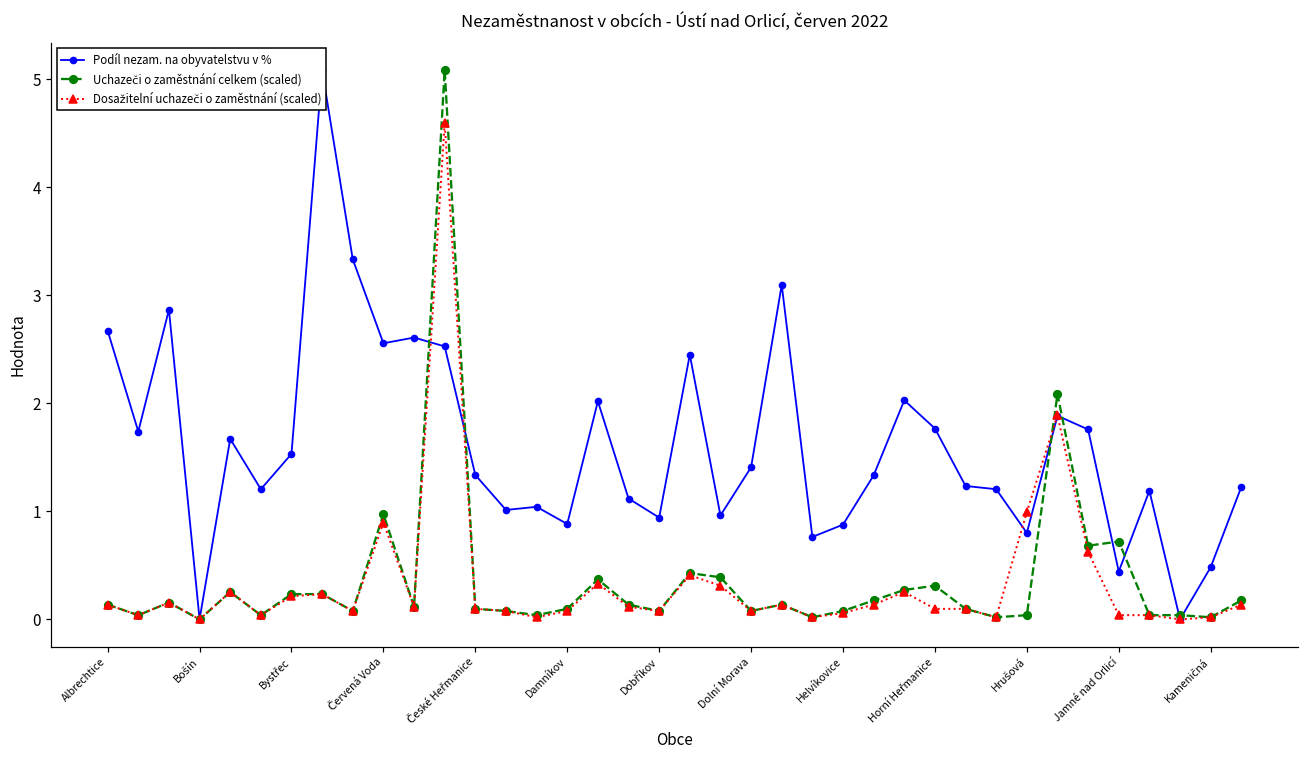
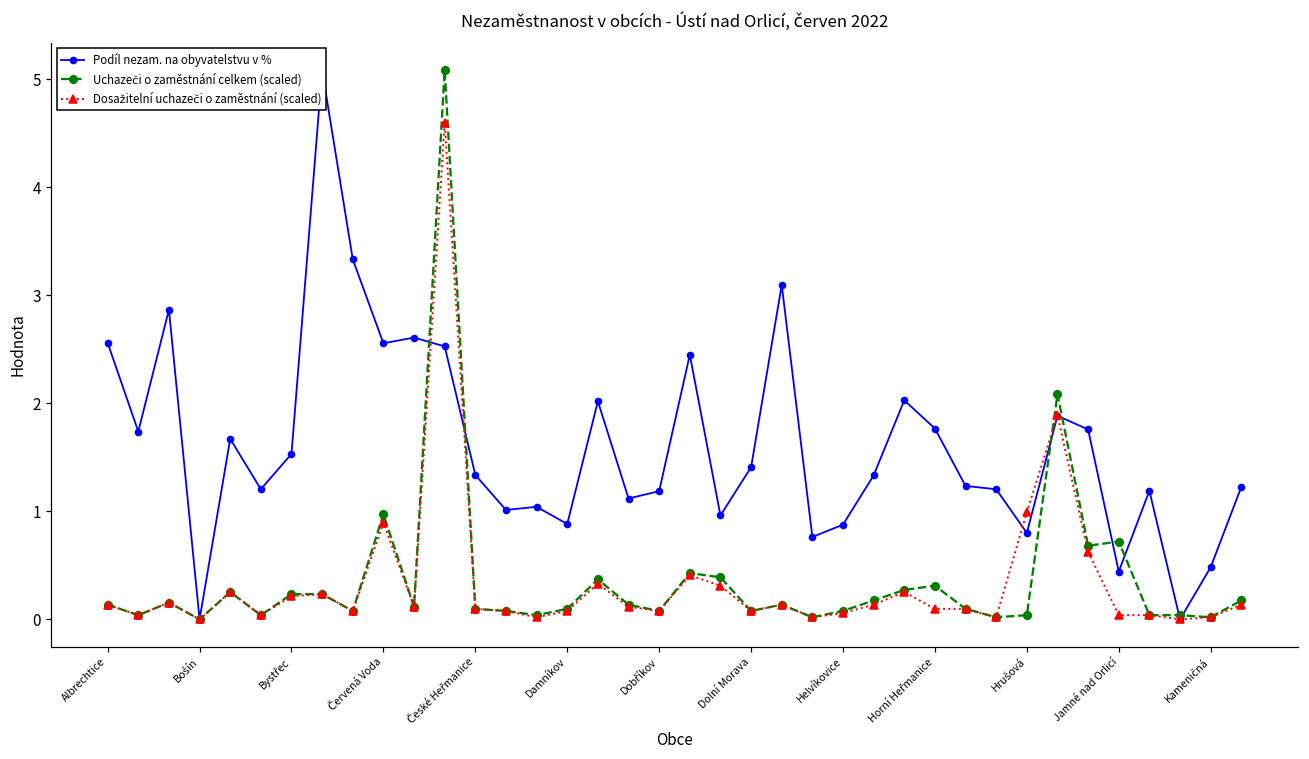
  {
    "Podíl nezam. na obyvatelstvu v %": {
-     "Albrechtice": 2.7,
+     "Albrechtice": 2.6,
      "Bystřec": 1.5,
      "Červená Voda": 2.6,
      "České Heřmanice": 1.3,
      "Damníkov": 0.9,
-     "Dobříkov": 0.9,
+     "Dobříkov": 1.2,
      "Dolní Morava": 1.4,
      "Helvíkovice": 0.9,
      "Horní Heřmanice": 1.8,
      "Hrušová": 0.8,
      "Jamné nad Orlicí": 0.4,
      "Kameničná": 0.5
    },
    "Uchazeči o zaměstnání celkem (scaled)": {
      "Červená Voda": 1.0,
      "Horní Heřmanice": 0.3,
      "Hrušová": 0.0,
      "Jamné nad Orlicí": 0.7
    },
    "Dosažitelní uchazeči o zaměstnání (scaled)": {
      "Červená Voda": 0.9,
      "Horní Heřmanice": 0.1,
      "Hrušová": 1.0,
      "Jamné nad Orlicí": 0.0
    }
  }
